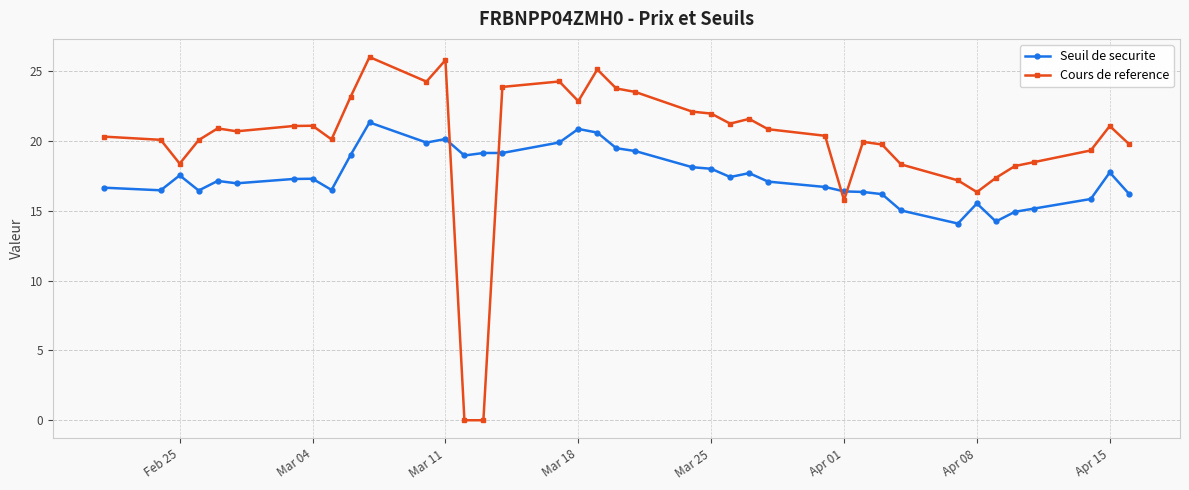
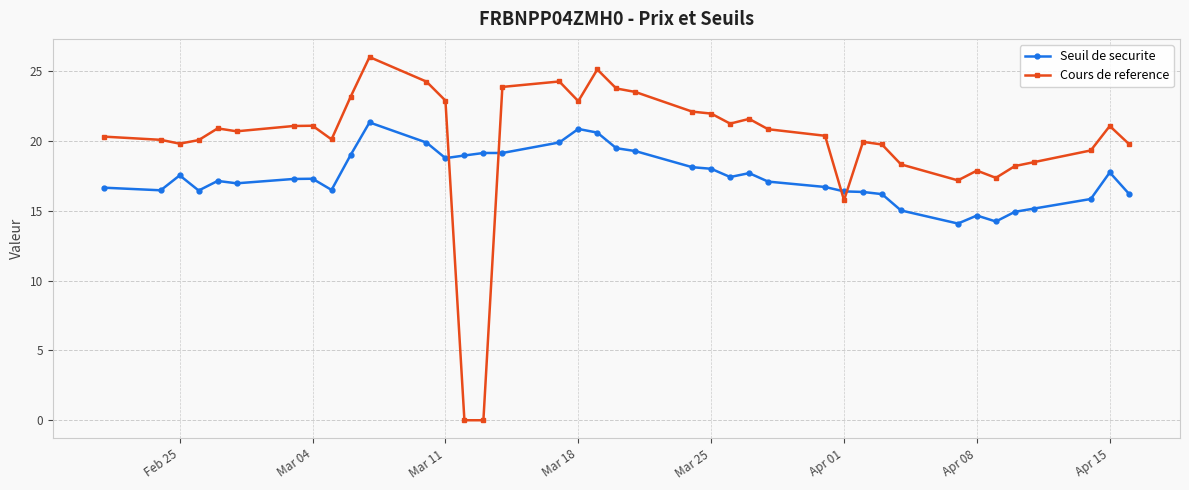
  {
    "Seuil de securite": {
      "Feb 25": 17.5,
      "Mar 04": 17.3,
-     "Mar 11": 20.1,
+     "Mar 11": 18.8,
      "Mar 18": 20.9,
      "Mar 25": 18.0,
      "Apr 01": 16.4,
-     "Apr 08": 15.5,
+     "Apr 08": 14.7,
      "Apr 15": 17.8
    },
    "Cours de reference": {
-     "Feb 25": 18.4,
+     "Feb 25": 19.8,
      "Mar 04": 21.1,
-     "Mar 11": 25.8,
+     "Mar 11": 22.9,
      "Mar 18": 22.9,
      "Mar 25": 22.0,
      "Apr 01": 15.8,
-     "Apr 08": 16.3,
+     "Apr 08": 17.9,
      "Apr 15": 21.1
    }
  }
